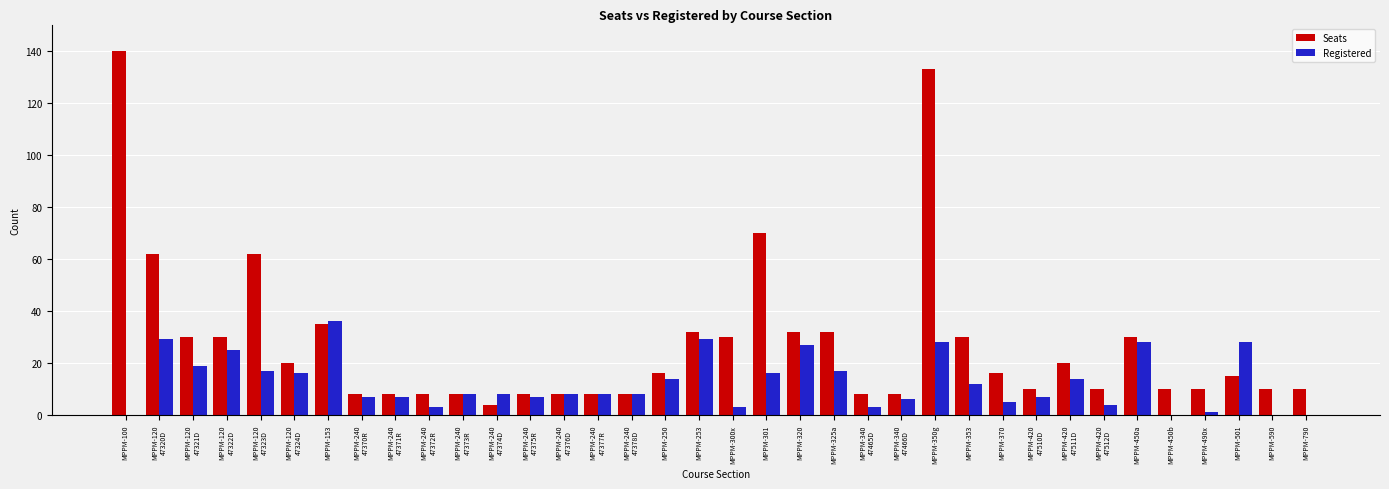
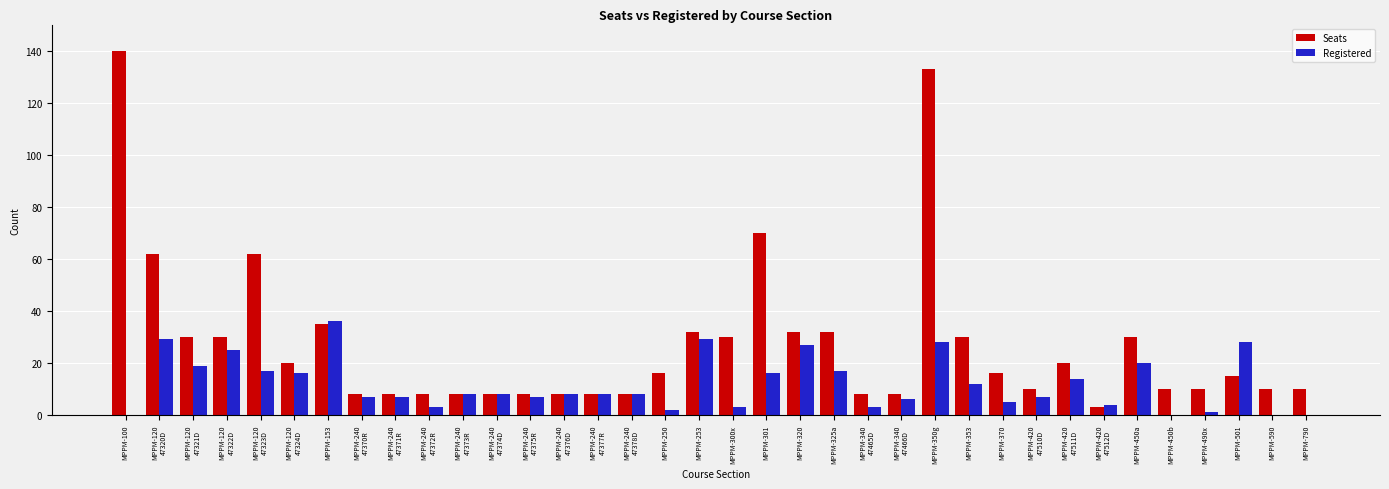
  {
    "Seats": {
      "MPPM-100": 140,
      "MPPM-120 47320D": 62,
      "MPPM-120 47321D": 30,
      "MPPM-120 47322D": 30,
      "MPPM-120 47323D": 62,
      "MPPM-120 47324D": 20,
      "MPPM-153": 35,
      "MPPM-240 47370R": 8,
      "MPPM-240 47371R": 8,
      "MPPM-240 47372R": 8,
      "MPPM-240 47373R": 8,
-     "MPPM-240 47374D": 4,
+     "MPPM-240 47374D": 8,
      "MPPM-240 47375R": 8,
      "MPPM-240 47376D": 8,
      "MPPM-240 47377R": 8,
      "MPPM-240 47378D": 8,
      "MPPM-250": 16,
      "MPPM-253": 32,
      "MPPM-300x": 30,
      "MPPM-301": 70,
      "MPPM-320": 32,
      "MPPM-325a": 32,
      "MPPM-340 47465D": 8,
      "MPPM-340 47466D": 8,
      "MPPM-350g": 133,
      "MPPM-353": 30,
      "MPPM-370": 16,
      "MPPM-420 47510D": 10,
      "MPPM-420 47511D": 20,
-     "MPPM-420 47512D": 10,
+     "MPPM-420 47512D": 3,
      "MPPM-450a": 30,
      "MPPM-450b": 10,
      "MPPM-490x": 10,
      "MPPM-501": 15,
      "MPPM-590": 10,
      "MPPM-790": 10
    },
    "Registered": {
      "MPPM-100": 0,
      "MPPM-120 47320D": 29,
      "MPPM-120 47321D": 19,
      "MPPM-120 47322D": 25,
      "MPPM-120 47323D": 17,
      "MPPM-120 47324D": 16,
      "MPPM-153": 36,
      "MPPM-240 47370R": 7,
      "MPPM-240 47371R": 7,
      "MPPM-240 47372R": 3,
      "MPPM-240 47373R": 8,
      "MPPM-240 47374D": 8,
      "MPPM-240 47375R": 7,
      "MPPM-240 47376D": 8,
      "MPPM-240 47377R": 8,
      "MPPM-240 47378D": 8,
-     "MPPM-250": 14,
+     "MPPM-250": 2,
      "MPPM-253": 29,
      "MPPM-300x": 3,
      "MPPM-301": 16,
      "MPPM-320": 27,
      "MPPM-325a": 17,
      "MPPM-340 47465D": 3,
      "MPPM-340 47466D": 6,
      "MPPM-350g": 28,
      "MPPM-353": 12,
      "MPPM-370": 5,
      "MPPM-420 47510D": 7,
      "MPPM-420 47511D": 14,
      "MPPM-420 47512D": 4,
-     "MPPM-450a": 28,
+     "MPPM-450a": 20,
      "MPPM-450b": 0,
      "MPPM-490x": 1,
      "MPPM-501": 28,
      "MPPM-590": 0,
      "MPPM-790": 0
    }
  }
